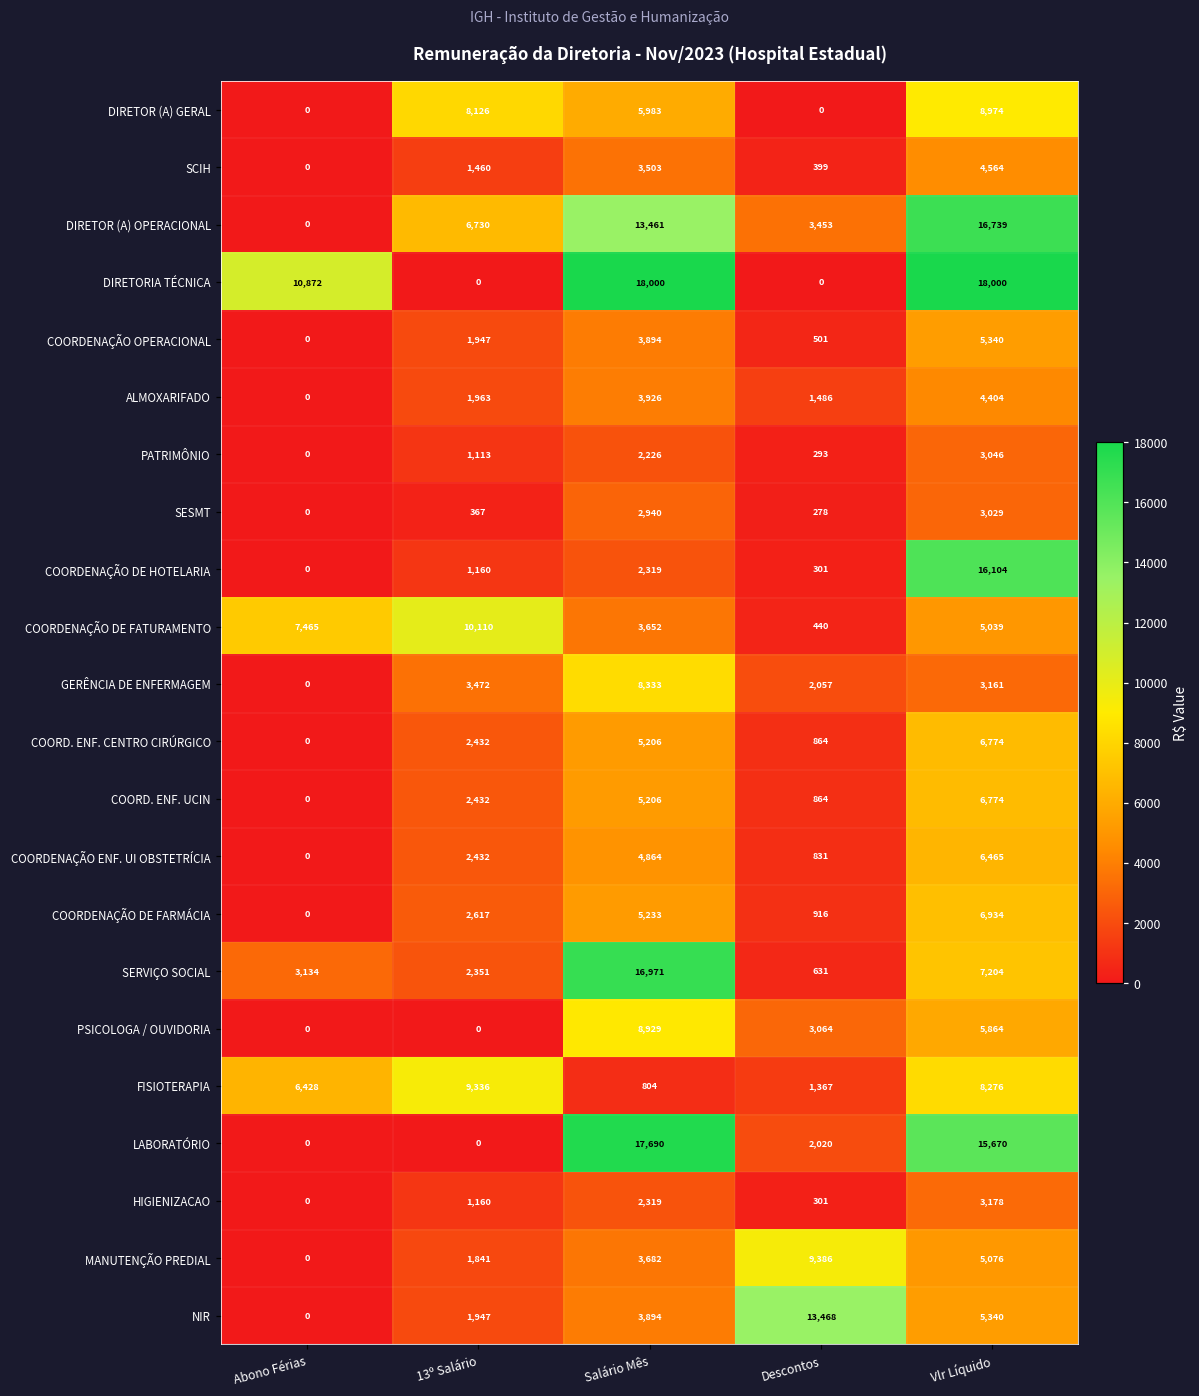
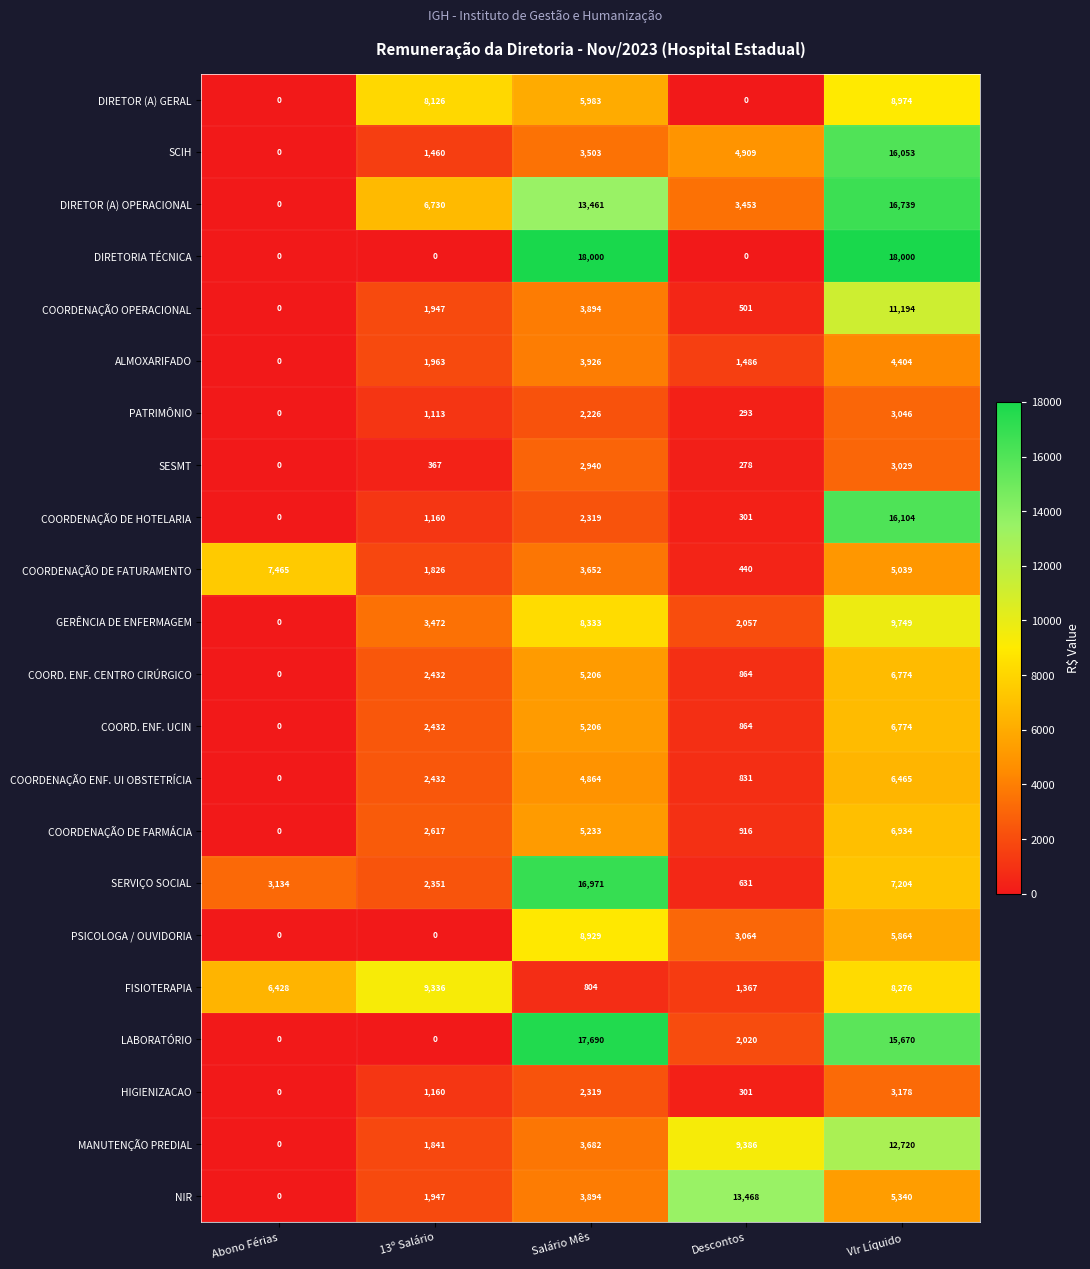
  {
    "DIRETOR (A) GERAL": {
      "Abono Férias": "0",
      "13º Salário": "8,126",
      "Salário Mês": "5,983",
      "Descontos": "0",
      "Vlr Líquido": "8,974"
    },
    "SCIH": {
      "Abono Férias": "0",
      "13º Salário": "1,460",
      "Salário Mês": "3,503",
-     "Descontos": "399",
-     "Vlr Líquido": "4,564"
+     "Descontos": "4,909",
+     "Vlr Líquido": "16,053"
    },
    "DIRETOR (A) OPERACIONAL": {
      "Abono Férias": "0",
      "13º Salário": "6,730",
      "Salário Mês": "13,461",
      "Descontos": "3,453",
      "Vlr Líquido": "16,739"
    },
    "DIRETORIA TÉCNICA": {
-     "Abono Férias": "10,872",
+     "Abono Férias": "0",
      "13º Salário": "0",
      "Salário Mês": "18,000",
      "Descontos": "0",
      "Vlr Líquido": "18,000"
    },
    "COORDENAÇÃO OPERACIONAL": {
      "Abono Férias": "0",
      "13º Salário": "1,947",
      "Salário Mês": "3,894",
      "Descontos": "501",
-     "Vlr Líquido": "5,340"
+     "Vlr Líquido": "11,194"
    },
    "ALMOXARIFADO": {
      "Abono Férias": "0",
      "13º Salário": "1,963",
      "Salário Mês": "3,926",
      "Descontos": "1,486",
      "Vlr Líquido": "4,404"
    },
    "PATRIMÔNIO": {
      "Abono Férias": "0",
      "13º Salário": "1,113",
      "Salário Mês": "2,226",
      "Descontos": "293",
      "Vlr Líquido": "3,046"
    },
    "SESMT": {
      "Abono Férias": "0",
      "13º Salário": "367",
      "Salário Mês": "2,940",
      "Descontos": "278",
      "Vlr Líquido": "3,029"
    },
    "COORDENAÇÃO DE HOTELARIA": {
      "Abono Férias": "0",
      "13º Salário": "1,160",
      "Salário Mês": "2,319",
      "Descontos": "301",
      "Vlr Líquido": "16,104"
    },
    "COORDENAÇÃO DE FATURAMENTO": {
      "Abono Férias": "7,465",
-     "13º Salário": "10,110",
+     "13º Salário": "1,826",
      "Salário Mês": "3,652",
      "Descontos": "440",
      "Vlr Líquido": "5,039"
    },
    "GERÊNCIA DE ENFERMAGEM": {
      "Abono Férias": "0",
      "13º Salário": "3,472",
      "Salário Mês": "8,333",
      "Descontos": "2,057",
-     "Vlr Líquido": "3,161"
+     "Vlr Líquido": "9,749"
    },
    "COORD. ENF. CENTRO CIRÚRGICO": {
      "Abono Férias": "0",
      "13º Salário": "2,432",
      "Salário Mês": "5,206",
      "Descontos": "864",
      "Vlr Líquido": "6,774"
    },
    "COORD. ENF. UCIN": {
      "Abono Férias": "0",
      "13º Salário": "2,432",
      "Salário Mês": "5,206",
      "Descontos": "864",
      "Vlr Líquido": "6,774"
    },
    "COORDENAÇÃO ENF. UI OBSTETRÍCIA": {
      "Abono Férias": "0",
      "13º Salário": "2,432",
      "Salário Mês": "4,864",
      "Descontos": "831",
      "Vlr Líquido": "6,465"
    },
    "COORDENAÇÃO DE FARMÁCIA": {
      "Abono Férias": "0",
      "13º Salário": "2,617",
      "Salário Mês": "5,233",
      "Descontos": "916",
      "Vlr Líquido": "6,934"
    },
    "SERVIÇO SOCIAL": {
      "Abono Férias": "3,134",
      "13º Salário": "2,351",
      "Salário Mês": "16,971",
      "Descontos": "631",
      "Vlr Líquido": "7,204"
    },
    "PSICOLOGA / OUVIDORIA": {
      "Abono Férias": "0",
      "13º Salário": "0",
      "Salário Mês": "8,929",
      "Descontos": "3,064",
      "Vlr Líquido": "5,864"
    },
    "FISIOTERAPIA": {
      "Abono Férias": "6,428",
      "13º Salário": "9,336",
      "Salário Mês": "804",
      "Descontos": "1,367",
      "Vlr Líquido": "8,276"
    },
    "LABORATÓRIO": {
      "Abono Férias": "0",
      "13º Salário": "0",
      "Salário Mês": "17,690",
      "Descontos": "2,020",
      "Vlr Líquido": "15,670"
    },
    "HIGIENIZACAO": {
      "Abono Férias": "0",
      "13º Salário": "1,160",
      "Salário Mês": "2,319",
      "Descontos": "301",
      "Vlr Líquido": "3,178"
    },
    "MANUTENÇÃO PREDIAL": {
      "Abono Férias": "0",
      "13º Salário": "1,841",
      "Salário Mês": "3,682",
      "Descontos": "9,386",
-     "Vlr Líquido": "5,076"
+     "Vlr Líquido": "12,720"
    },
    "NIR": {
      "Abono Férias": "0",
      "13º Salário": "1,947",
      "Salário Mês": "3,894",
      "Descontos": "13,468",
      "Vlr Líquido": "5,340"
    }
  }
